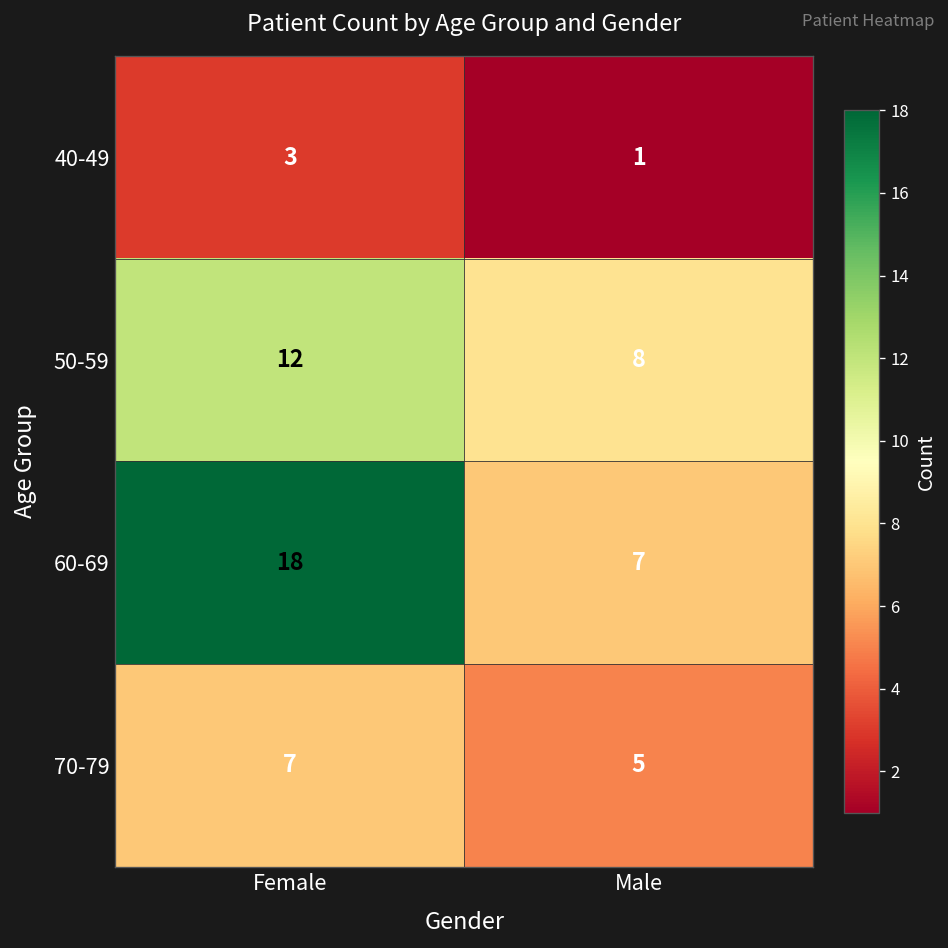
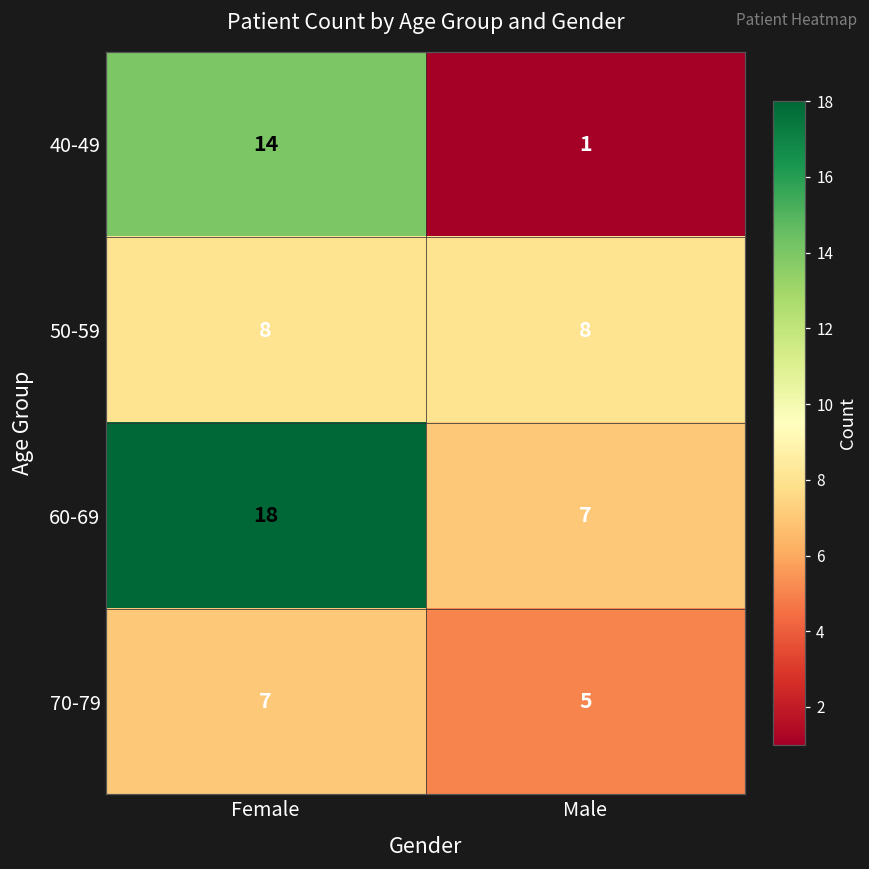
  {
    "40-49": {
-     "Female": 3,
+     "Female": 14,
      "Male": 1
    },
    "50-59": {
-     "Female": 12,
+     "Female": 8,
      "Male": 8
    },
    "60-69": {
      "Female": 18,
      "Male": 7
    },
    "70-79": {
      "Female": 7,
      "Male": 5
    }
  }
